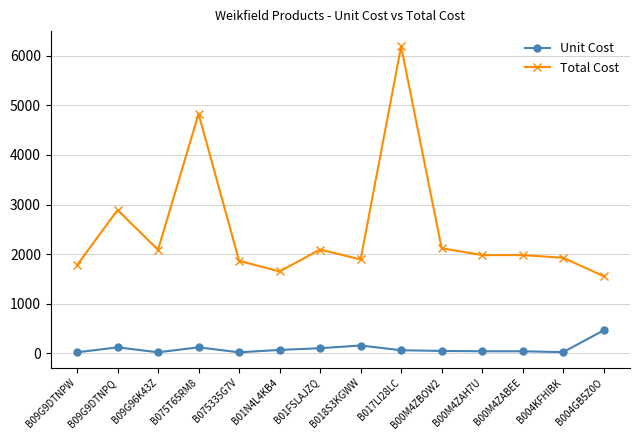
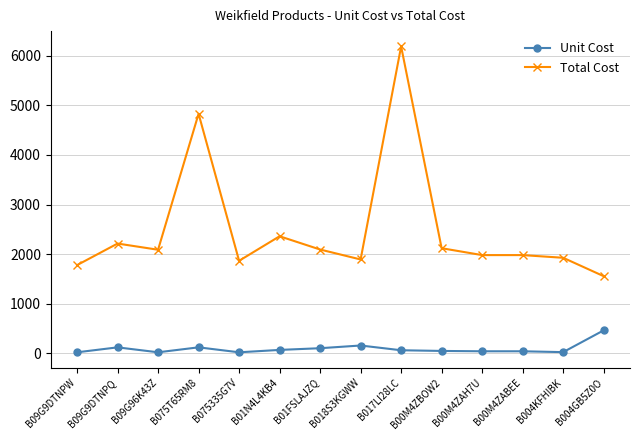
  {
    "Unit Cost": {
      "B09G9DTNPW": 0,
      "B09G9DTNPQ": 100,
      "B09G96K43Z": 0,
      "B075T65RM8": 100,
      "B075335G7V": 0,
      "B01N4L4KB4": 100,
      "B01FSLAJZQ": 100,
      "B018S3KGWW": 200,
      "B017LI28LC": 100,
      "B00M4ZBOW2": 0,
      "B00M4ZAH7U": 0,
      "B00M4ZABEE": 0,
      "B004KFHIBK": 0,
      "B004GB5Z0O": 500
    },
    "Total Cost": {
      "B09G9DTNPW": 1800,
-     "B09G9DTNPQ": 2900,
+     "B09G9DTNPQ": 2200,
      "B09G96K43Z": 2100,
      "B075T65RM8": 4800,
      "B075335G7V": 1900,
-     "B01N4L4KB4": 1700,
+     "B01N4L4KB4": 2400,
      "B01FSLAJZQ": 2100,
      "B018S3KGWW": 1900,
      "B017LI28LC": 6200,
      "B00M4ZBOW2": 2100,
      "B00M4ZAH7U": 2000,
      "B00M4ZABEE": 2000,
      "B004KFHIBK": 1900,
      "B004GB5Z0O": 1600
    }
  }
